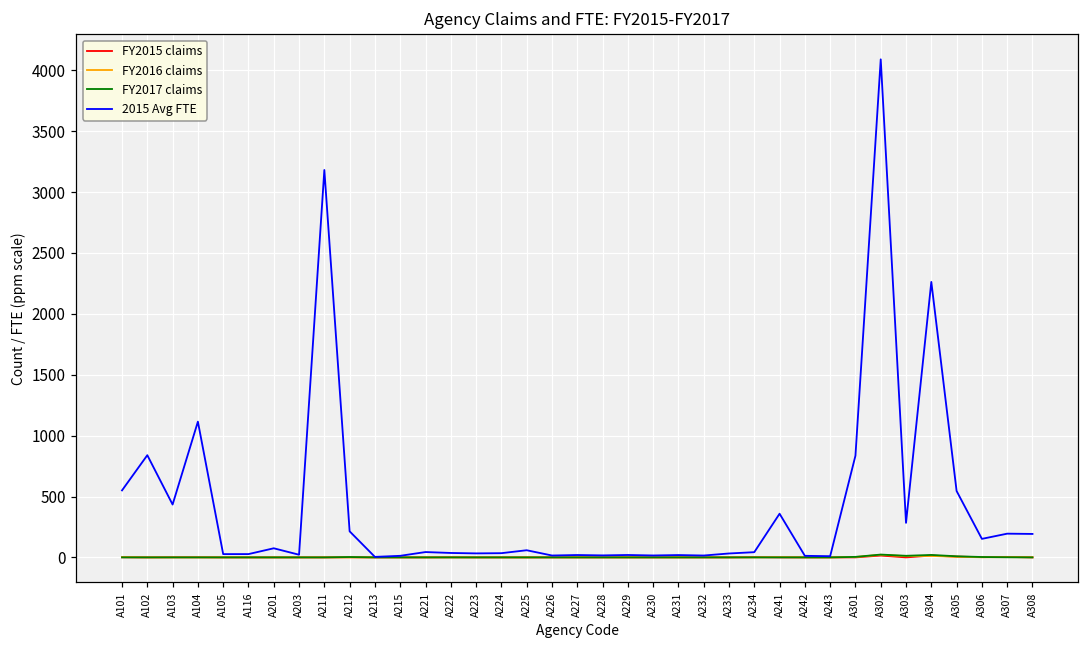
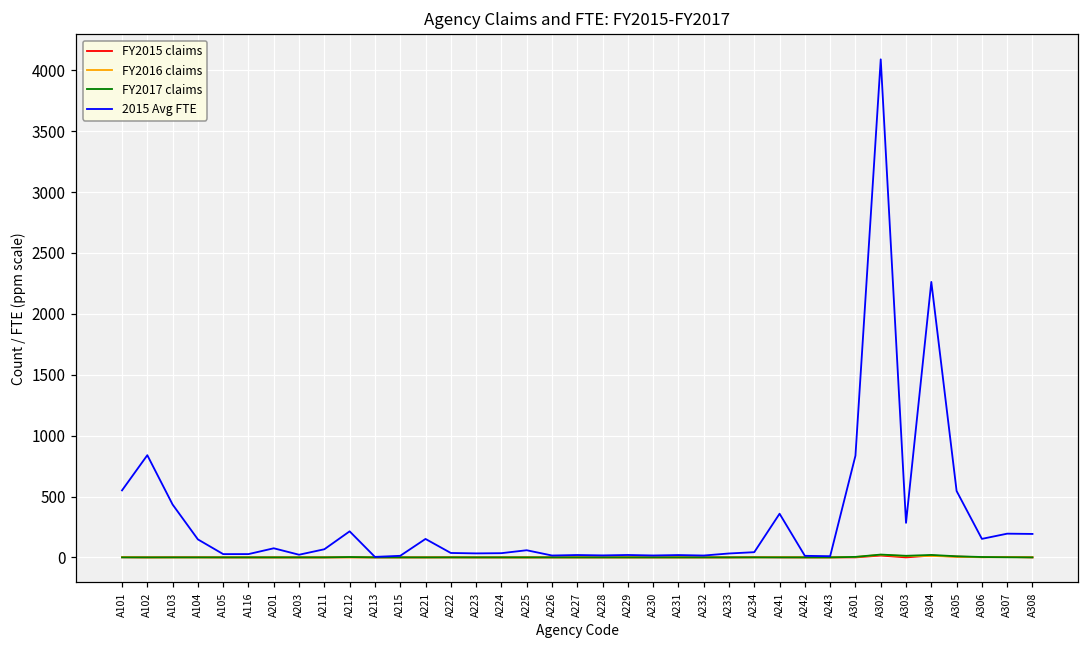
  {
    "2015 Avg FTE": {
      "A101": 550,
      "A102": 840,
      "A103": 430,
-     "A104": 1110,
+     "A104": 150,
      "A105": 30,
      "A116": 30,
      "A201": 70,
-     "A211": 3180,
+     "A211": 70,
      "A212": 210,
-     "A221": 40,
+     "A221": 150,
      "A222": 40,
      "A223": 30,
      "A224": 30,
      "A225": 60,
      "A233": 30,
      "A234": 40,
      "A241": 360,
      "A301": 840,
      "A302": 4090,
      "A303": 280,
      "A304": 2260,
      "A305": 550,
      "A306": 150,
      "A307": 190,
      "A308": 190
    }
  }
